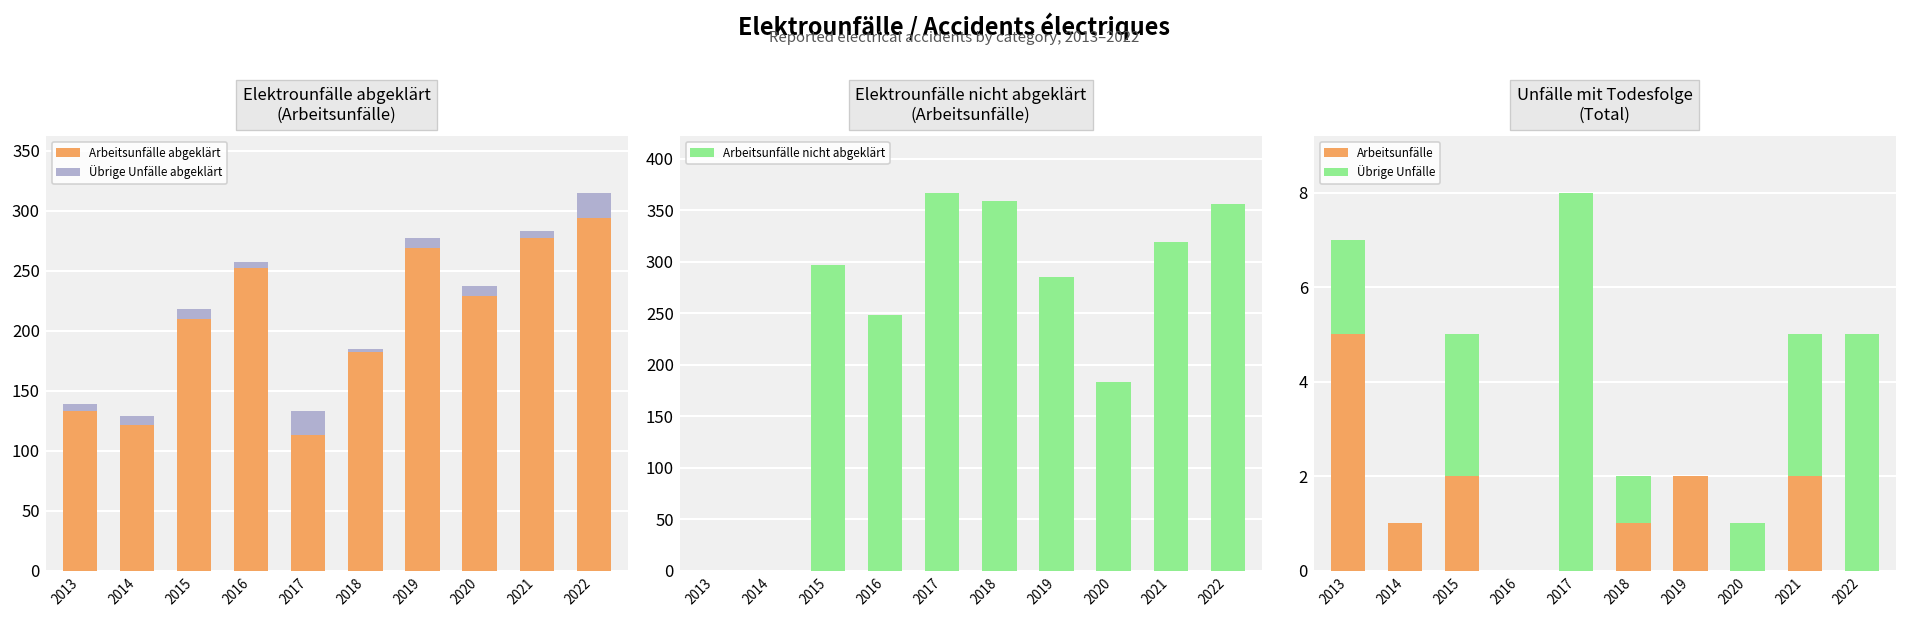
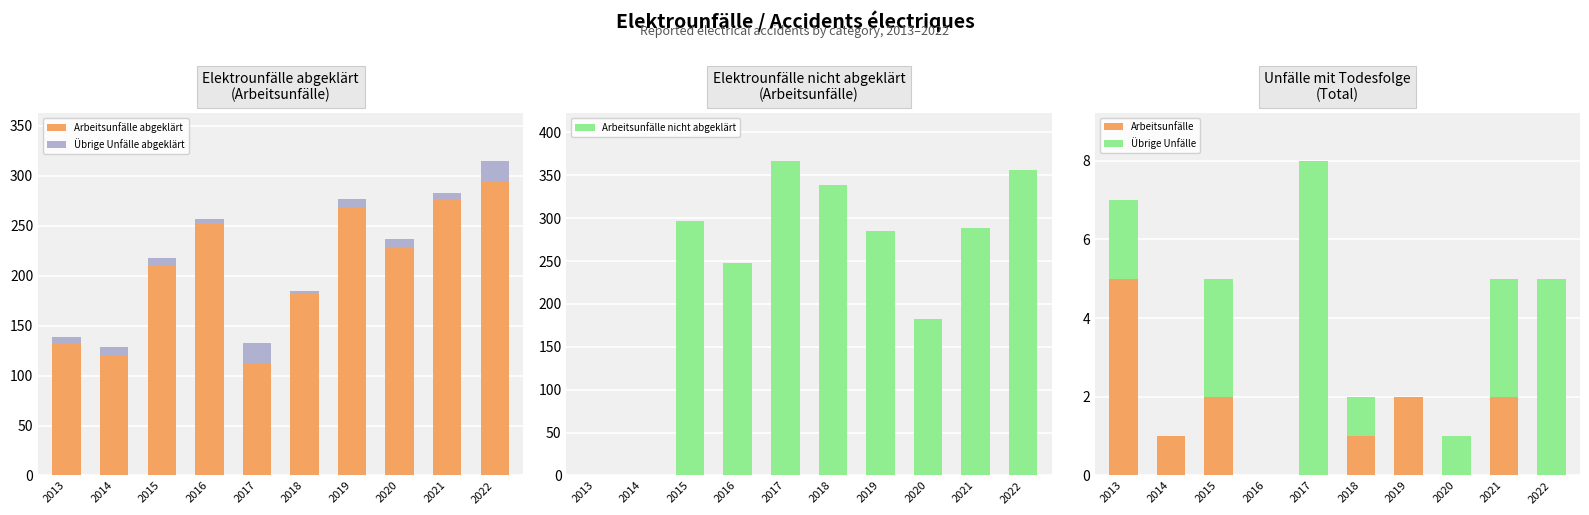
  {
    "Elektrounfälle abgeklärt (Arbeitsunfälle)": {
      "Arbeitsunfälle abgeklärt": {
        "2013": 130,
        "2014": 120,
        "2015": 210,
        "2016": 250,
        "2017": 110,
        "2018": 180,
        "2019": 270,
        "2020": 230,
        "2021": 280,
        "2022": 290
      },
      "Übrige Unfälle abgeklärt": {
        "2013": 10,
        "2014": 10,
        "2015": 10,
        "2016": 10,
        "2017": 20,
        "2018": 0,
        "2019": 10,
        "2020": 10,
        "2021": 10,
        "2022": 20
      }
    },
    "Elektrounfälle nicht abgeklärt (Arbeitsunfälle)": {
      "2013": 0,
      "2014": 0,
      "2015": 300,
      "2016": 250,
      "2017": 370,
-     "2018": 360,
+     "2018": 340,
      "2019": 290,
      "2020": 180,
-     "2021": 320,
+     "2021": 290,
      "2022": 360
    },
    "Unfälle mit Todesfolge (Total)": {
      "Arbeitsunfälle": {
        "2013": 5.0,
        "2014": 1.0,
        "2015": 2.0,
        "2016": 0.0,
        "2017": 0.0,
        "2018": 1.0,
        "2019": 2.0,
        "2020": 0.0,
        "2021": 2.0,
        "2022": 0.0
      },
      "Übrige Unfälle": {
        "2013": 2.0,
        "2014": 0.0,
        "2015": 3.0,
        "2016": 0.0,
        "2017": 8.0,
        "2018": 1.0,
        "2019": 0.0,
        "2020": 1.0,
        "2021": 3.0,
        "2022": 5.0
      }
    }
  }
